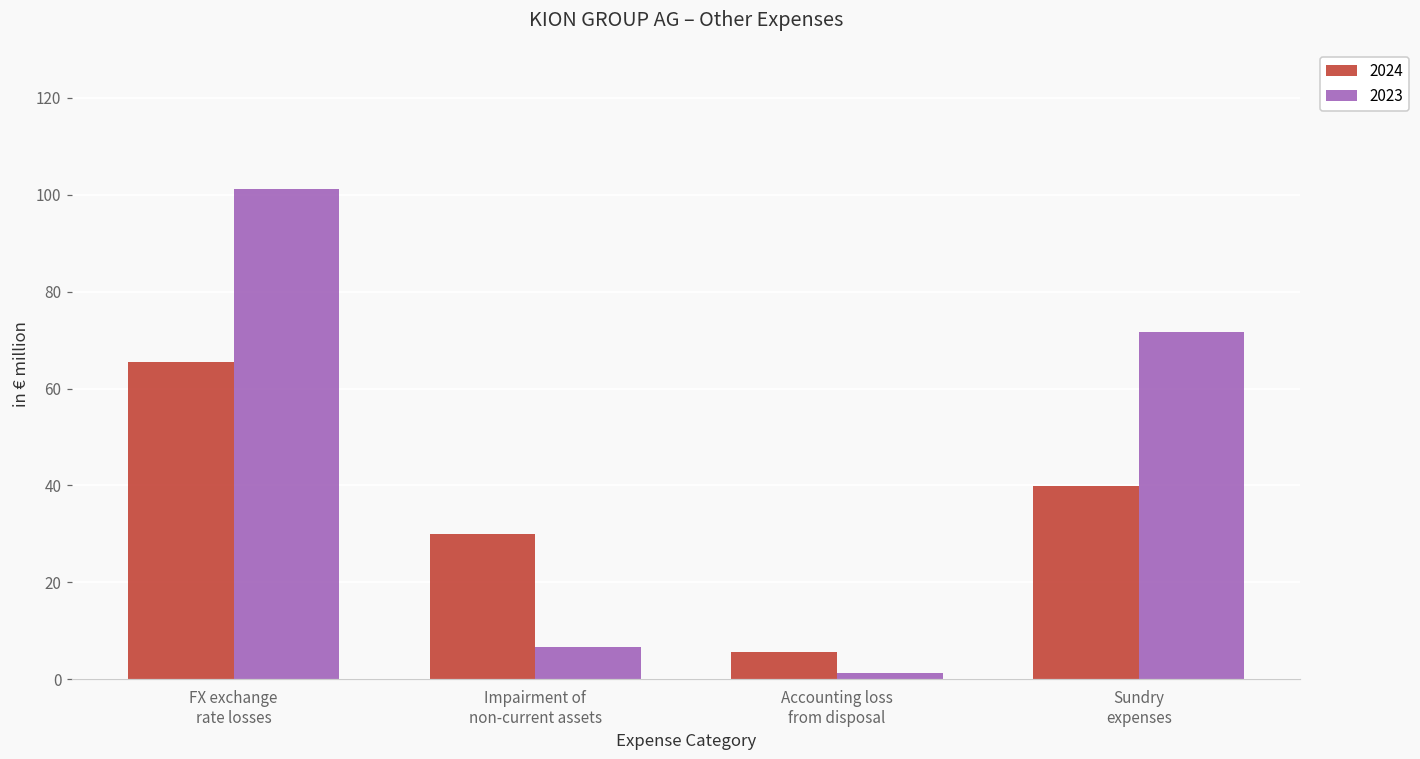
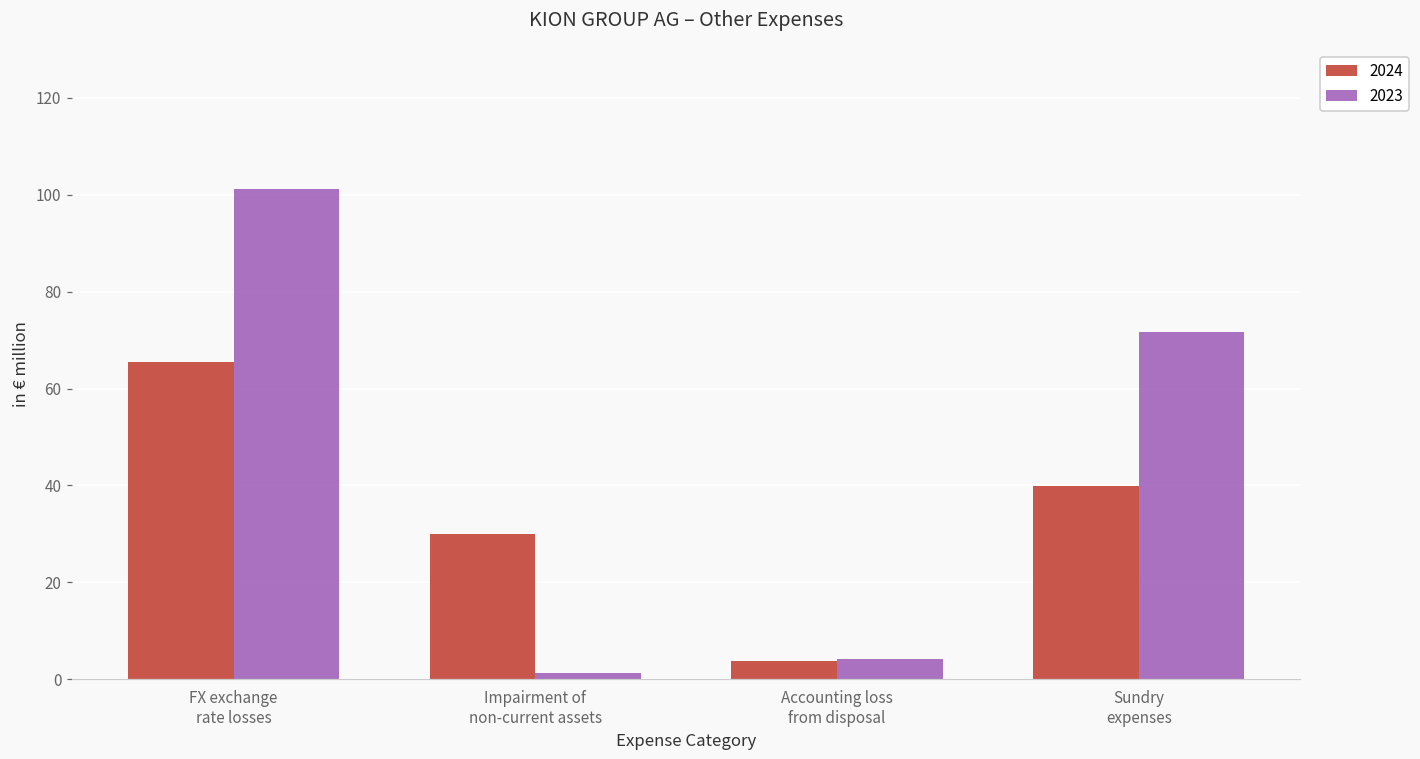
  {
    "2024": {
      "FX exchange rate losses": 66,
      "Impairment of non-current assets": 30,
-     "Accounting loss from disposal": 6,
+     "Accounting loss from disposal": 4,
      "Sundry expenses": 40
    },
    "2023": {
      "FX exchange rate losses": 101,
-     "Impairment of non-current assets": 7,
-     "Accounting loss from disposal": 1,
+     "Impairment of non-current assets": 1,
+     "Accounting loss from disposal": 4,
      "Sundry expenses": 72
    }
  }
